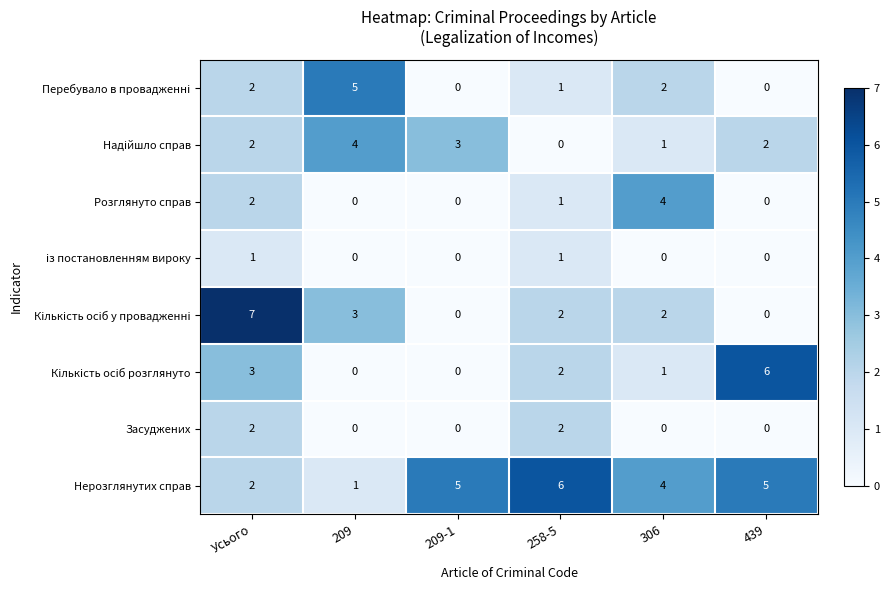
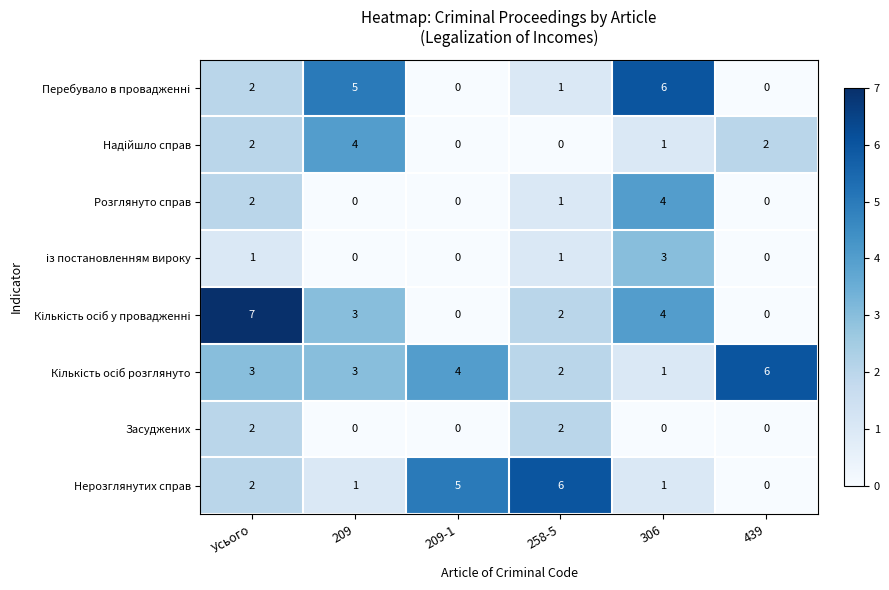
  {
    "Перебувало в провадженні": {
      "Усього": 2,
      "209": 5,
      "209-1": 0,
      "258-5": 1,
-     "306": 2,
+     "306": 6,
      "439": 0
    },
    "Надійшло справ": {
      "Усього": 2,
      "209": 4,
-     "209-1": 3,
+     "209-1": 0,
      "258-5": 0,
      "306": 1,
      "439": 2
    },
    "Розглянуто справ": {
      "Усього": 2,
      "209": 0,
      "209-1": 0,
      "258-5": 1,
      "306": 4,
      "439": 0
    },
    "із постановленням вироку": {
      "Усього": 1,
      "209": 0,
      "209-1": 0,
      "258-5": 1,
-     "306": 0,
+     "306": 3,
      "439": 0
    },
    "Кількість осіб у провадженні": {
      "Усього": 7,
      "209": 3,
      "209-1": 0,
      "258-5": 2,
-     "306": 2,
+     "306": 4,
      "439": 0
    },
    "Кількість осіб розглянуто": {
      "Усього": 3,
-     "209": 0,
-     "209-1": 0,
+     "209": 3,
+     "209-1": 4,
      "258-5": 2,
      "306": 1,
      "439": 6
    },
    "Засуджених": {
      "Усього": 2,
      "209": 0,
      "209-1": 0,
      "258-5": 2,
      "306": 0,
      "439": 0
    },
    "Нерозглянутих справ": {
      "Усього": 2,
      "209": 1,
      "209-1": 5,
      "258-5": 6,
-     "306": 4,
-     "439": 5
+     "306": 1,
+     "439": 0
    }
  }
